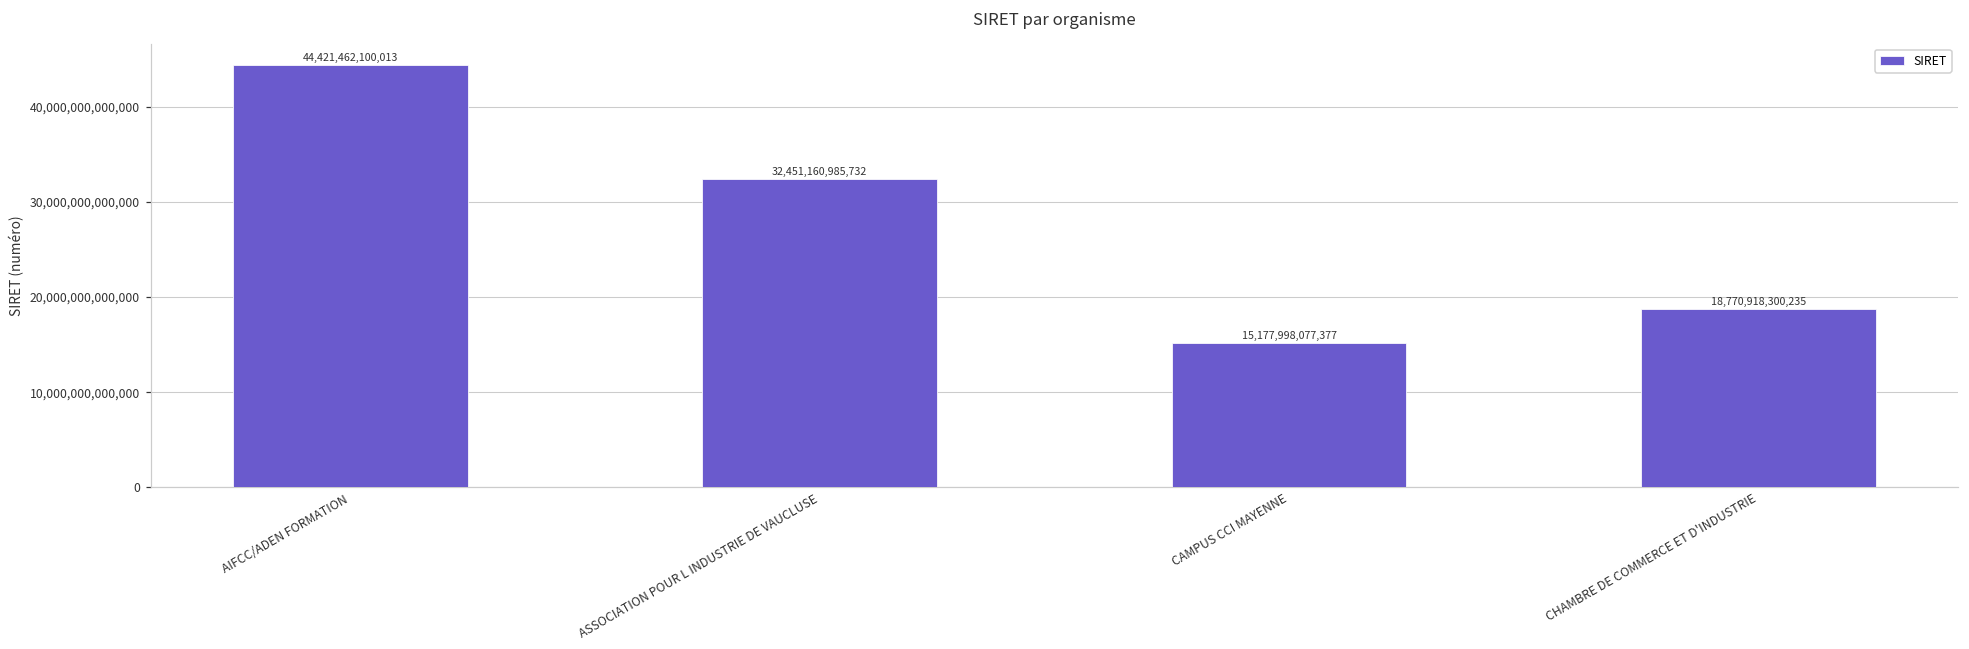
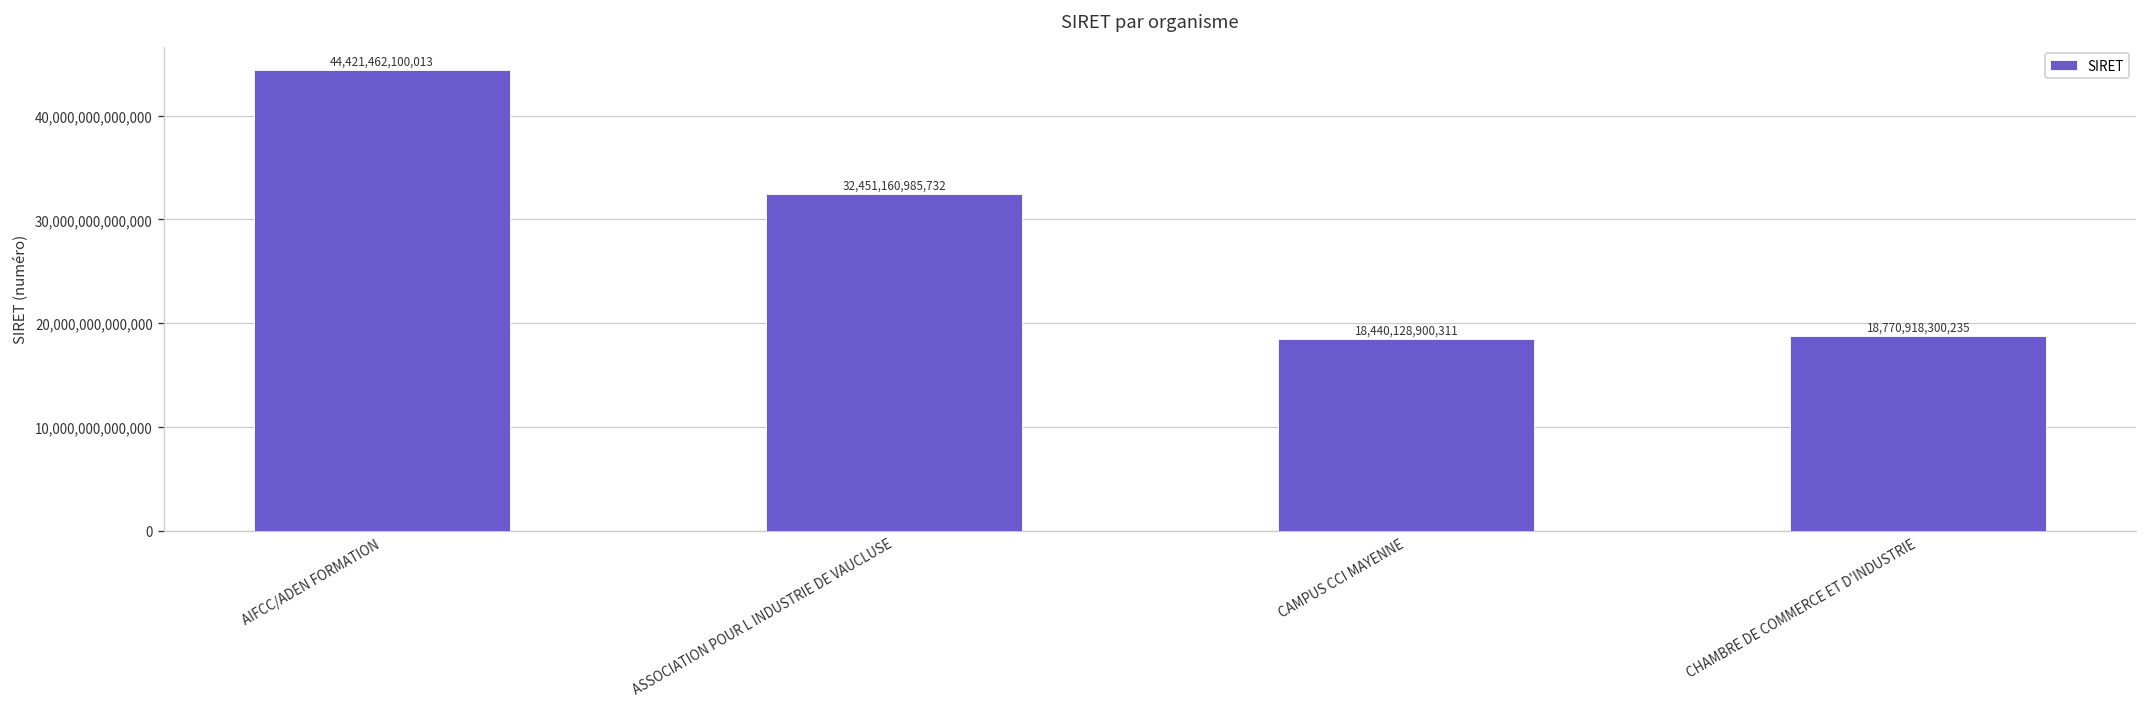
  {
    "AIFCC/ADEN FORMATION": "44,421,462,100,013",
    "ASSOCIATION POUR L INDUSTRIE DE VAUCLUSE": "32,451,160,985,732",
-   "CAMPUS CCI MAYENNE": "15,177,998,077,377",
+   "CAMPUS CCI MAYENNE": "18,440,128,900,311",
    "CHAMBRE DE COMMERCE ET D'INDUSTRIE": "18,770,918,300,235"
  }
